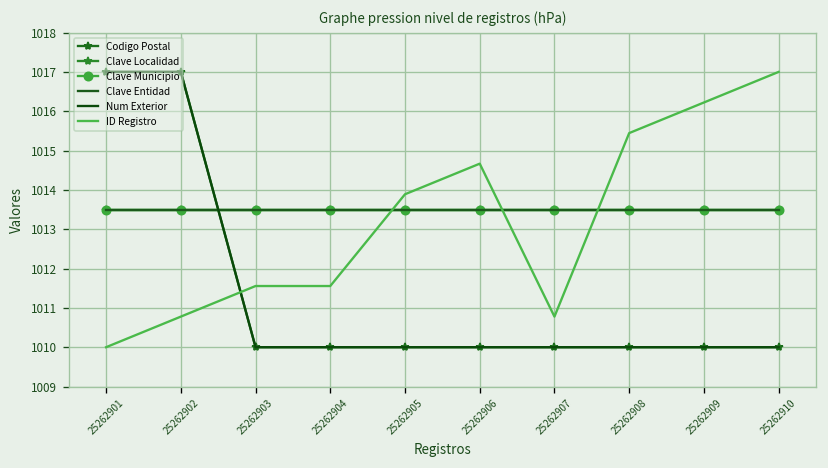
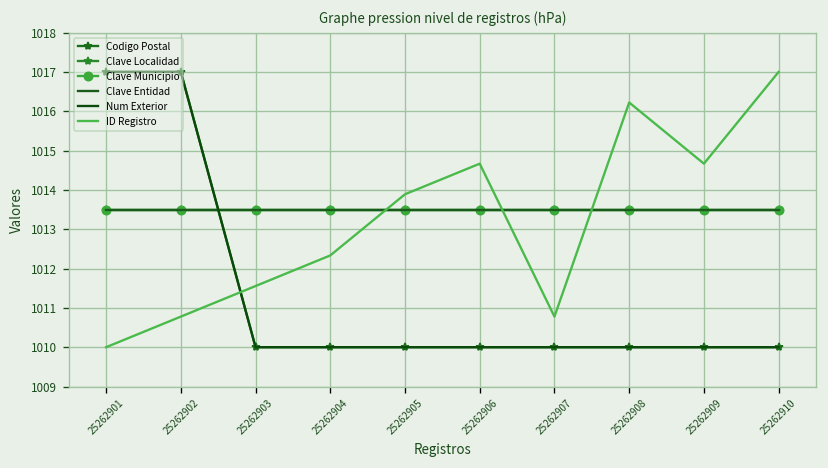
  {
    "ID Registro": {
      "25262901": 1010.0,
      "25262902": 1010.8,
      "25262903": 1011.6,
-     "25262904": 1011.6,
+     "25262904": 1012.3,
      "25262905": 1013.9,
      "25262906": 1014.7,
      "25262907": 1010.8,
-     "25262908": 1015.4,
-     "25262909": 1016.2,
+     "25262908": 1016.2,
+     "25262909": 1014.7,
      "25262910": 1017.0
    }
  }
